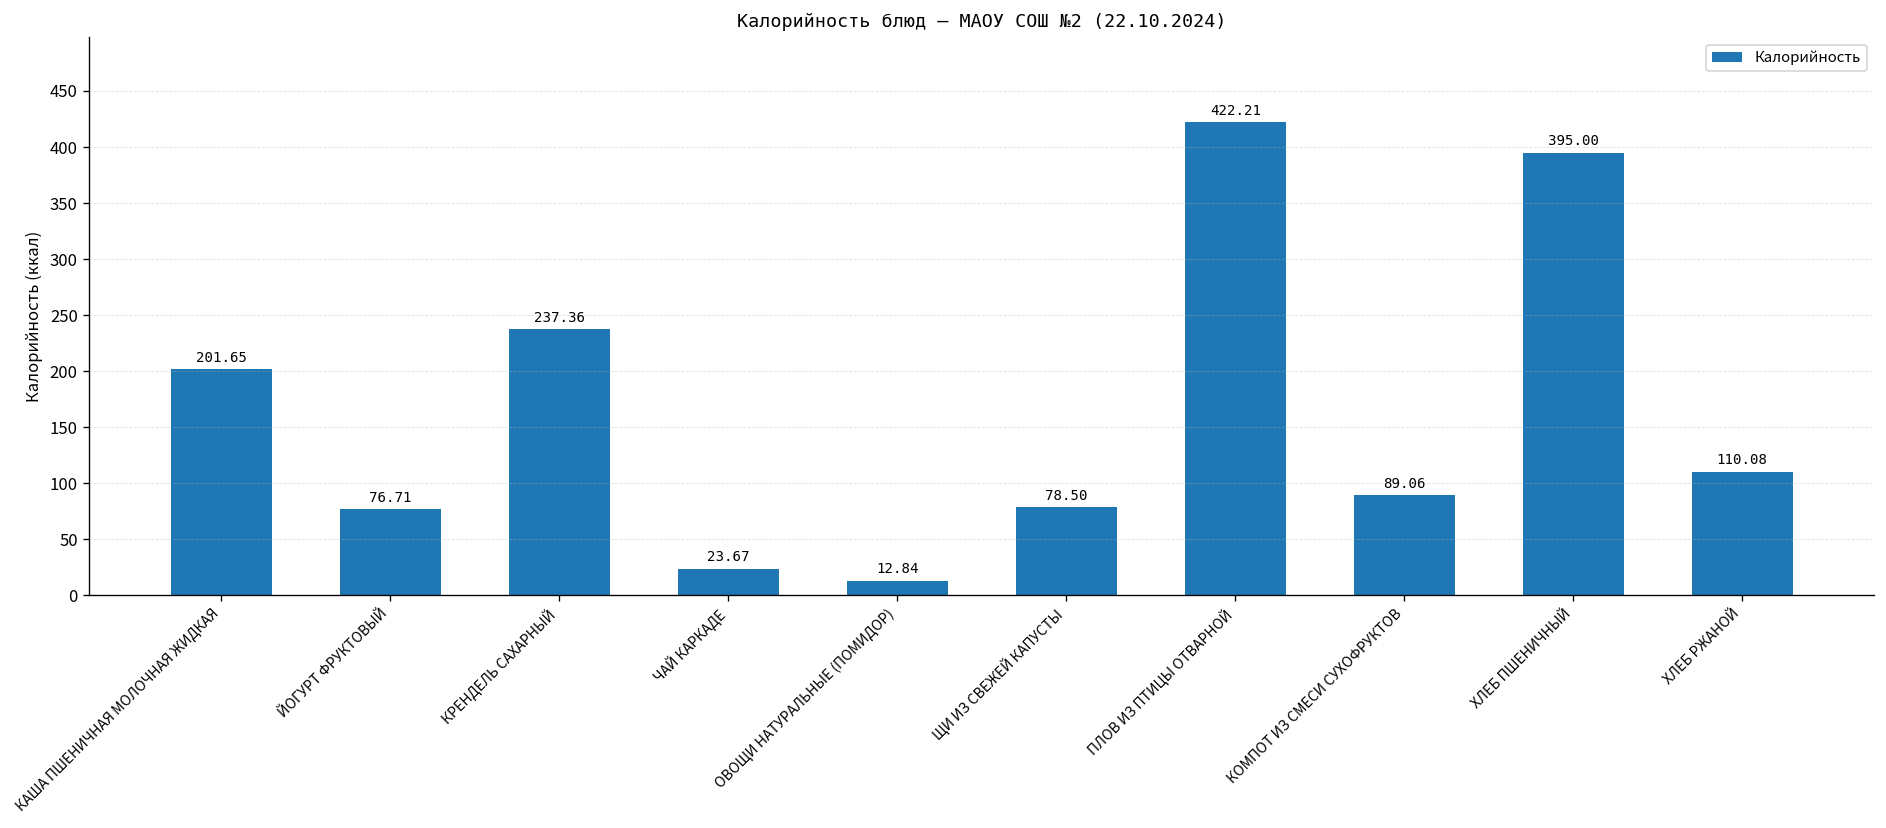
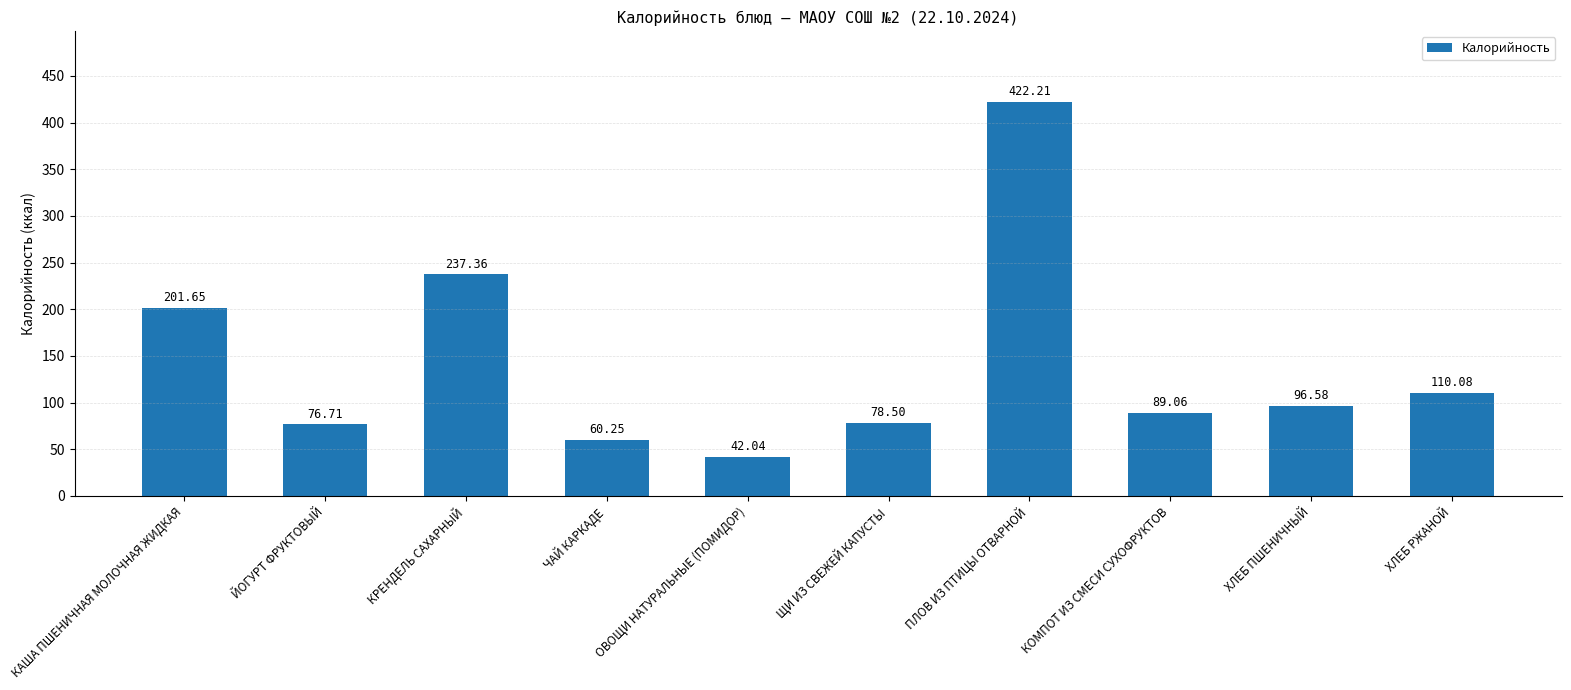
  {
    "КАША ПШЕНИЧНАЯ МОЛОЧНАЯ ЖИДКАЯ": 201.65,
    "ЙОГУРТ ФРУКТОВЫЙ": 76.71,
    "КРЕНДЕЛЬ САХАРНЫЙ": 237.36,
-   "ЧАЙ КАРКАДЕ": 23.67,
-   "ОВОЩИ НАТУРАЛЬНЫЕ (ПОМИДОР)": 12.84,
+   "ЧАЙ КАРКАДЕ": 60.25,
+   "ОВОЩИ НАТУРАЛЬНЫЕ (ПОМИДОР)": 42.04,
    "ЩИ ИЗ СВЕЖЕЙ КАПУСТЫ": 78.50,
    "ПЛОВ ИЗ ПТИЦЫ ОТВАРНОЙ": 422.21,
    "КОМПОТ ИЗ СМЕСИ СУХОФРУКТОВ": 89.06,
-   "ХЛЕБ ПШЕНИЧНЫЙ": 395.00,
+   "ХЛЕБ ПШЕНИЧНЫЙ": 96.58,
    "ХЛЕБ РЖАНОЙ": 110.08
  }
